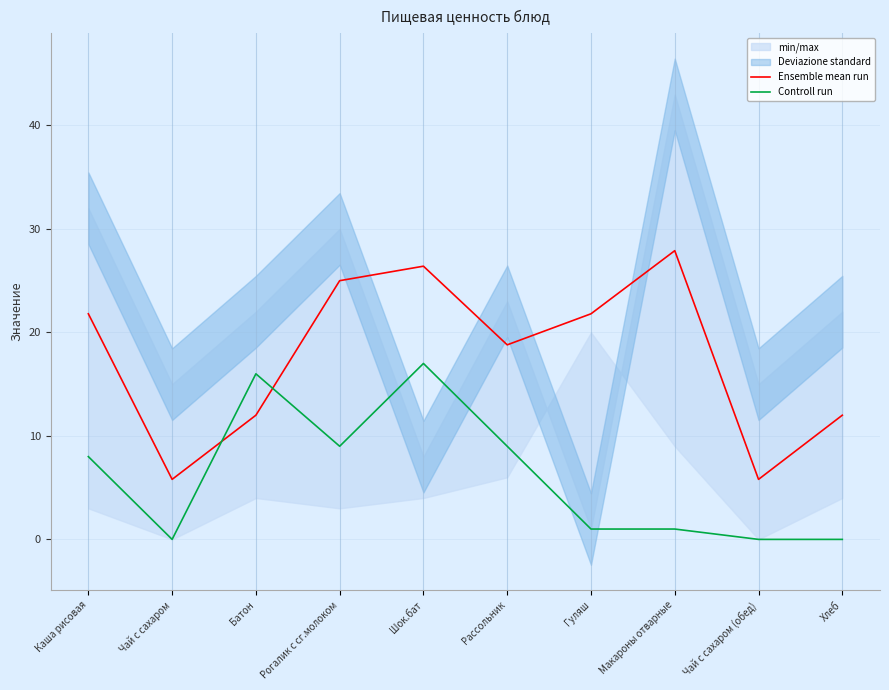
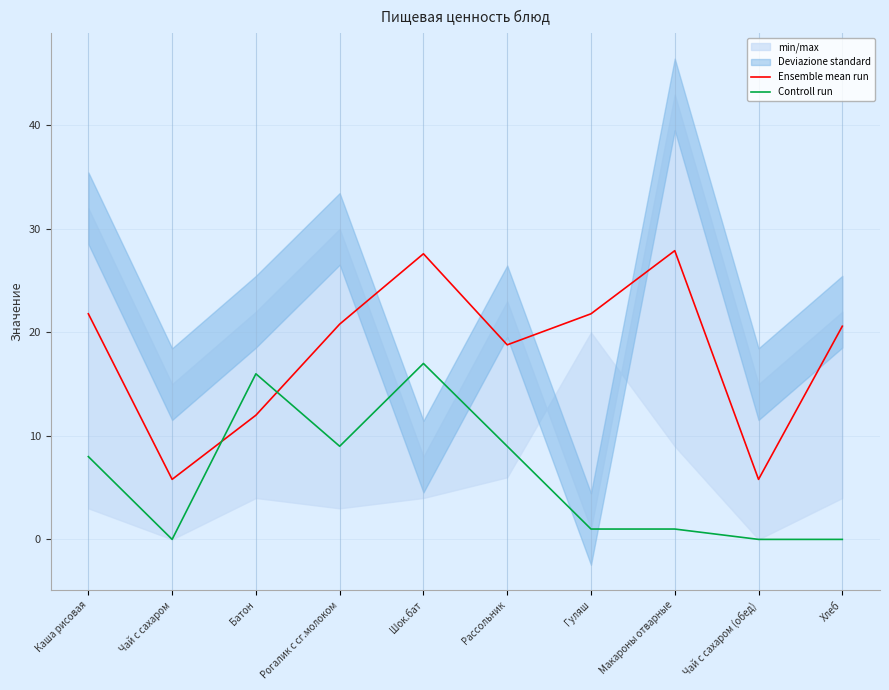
  {
    "Ensemble mean run": {
      "Каша рисовая": 21.8,
      "Чай с сахаром": 5.8,
      "Батон": 12.0,
-     "Рогалик с сг.молоком": 25.0,
-     "Шок.бат": 26.4,
+     "Рогалик с сг.молоком": 20.8,
+     "Шок.бат": 27.6,
      "Рассольник": 18.8,
      "Гуляш": 21.8,
      "Макароны отварные": 27.9,
      "Чай с сахаром (обед)": 5.8,
-     "Хлеб": 12.0
+     "Хлеб": 20.6
    },
    "Controll run": {
      "Каша рисовая": 8.0,
      "Чай с сахаром": 0.0,
      "Батон": 16.0,
      "Рогалик с сг.молоком": 9.0,
      "Шок.бат": 17.0,
      "Рассольник": 9.0,
      "Гуляш": 1.0,
      "Макароны отварные": 1.0,
      "Чай с сахаром (обед)": 0.0,
      "Хлеб": 0.0
    }
  }
